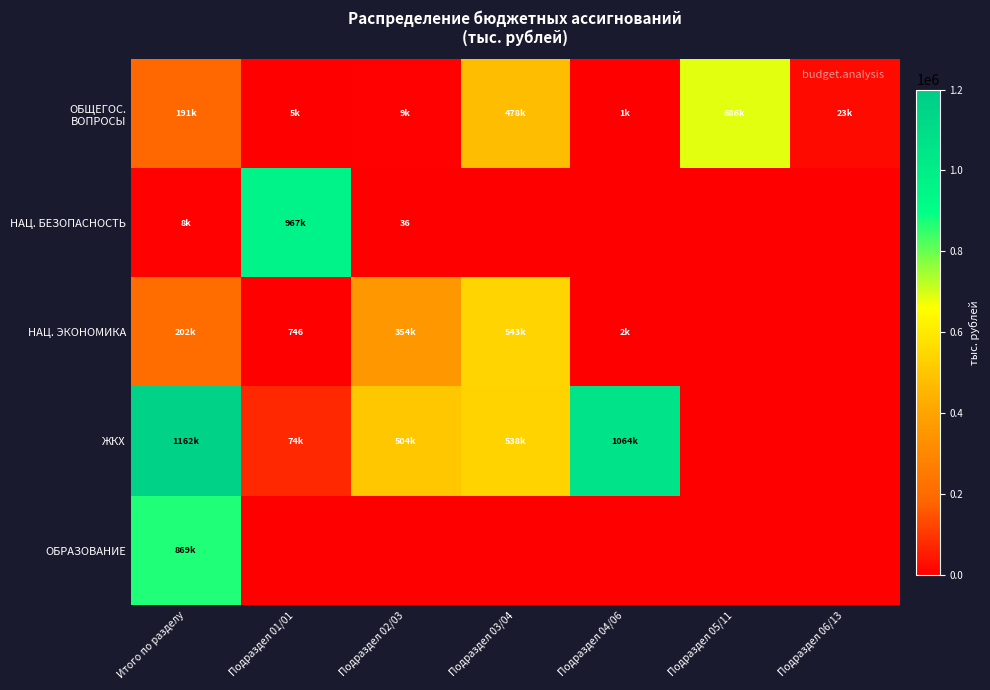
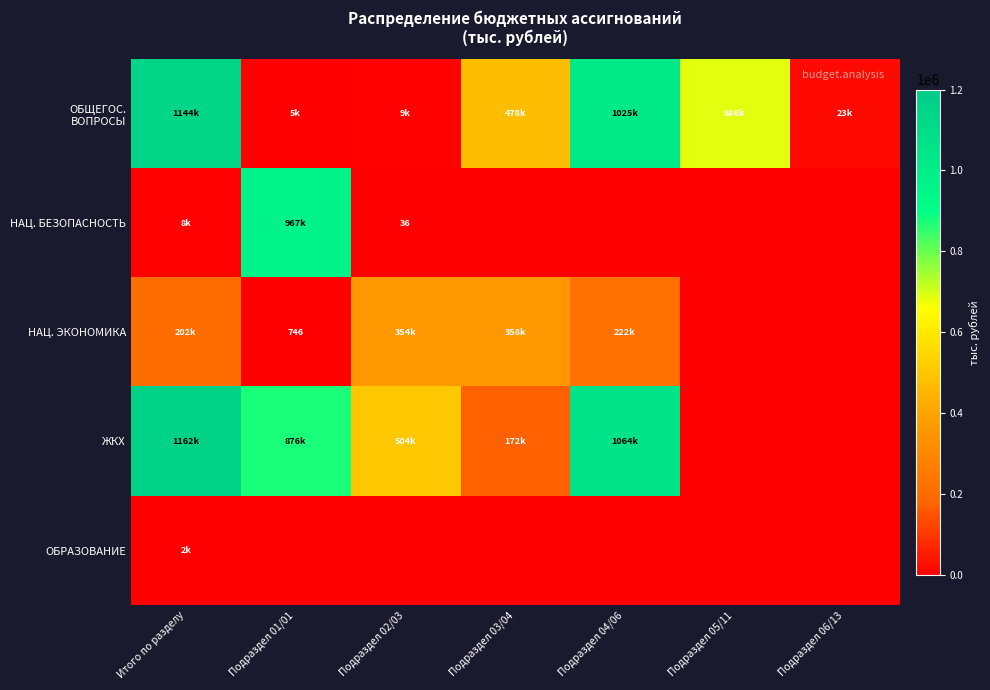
  {
    "ОБЩЕГОС. ВОПРОСЫ": {
-     "Итого по разделу": "191k",
+     "Итого по разделу": "1144k",
      "Подраздел 01/01": "5k",
      "Подраздел 02/03": "9k",
      "Подраздел 03/04": "478k",
-     "Подраздел 04/06": "1k",
+     "Подраздел 04/06": "1025k",
      "Подраздел 05/11": "686k"
    },
    "НАЦ. БЕЗОПАСНОСТЬ": {
      "Итого по разделу": "8k",
      "Подраздел 01/01": "967k",
      "Подраздел 02/03": "36"
    },
    "НАЦ. ЭКОНОМИКА": {
      "Итого по разделу": "202k",
      "Подраздел 01/01": "746",
      "Подраздел 02/03": "354k",
-     "Подраздел 03/04": "543k",
-     "Подраздел 04/06": "2k"
+     "Подраздел 03/04": "358k",
+     "Подраздел 04/06": "222k"
    },
    "ЖКХ": {
      "Итого по разделу": "1162k",
-     "Подраздел 01/01": "74k",
+     "Подраздел 01/01": "876k",
      "Подраздел 02/03": "504k",
-     "Подраздел 03/04": "538k",
+     "Подраздел 03/04": "172k",
      "Подраздел 04/06": "1064k"
    },
    "ОБРАЗОВАНИЕ": {
-     "Итого по разделу": "869k"
+     "Итого по разделу": "2k"
    }
  }
